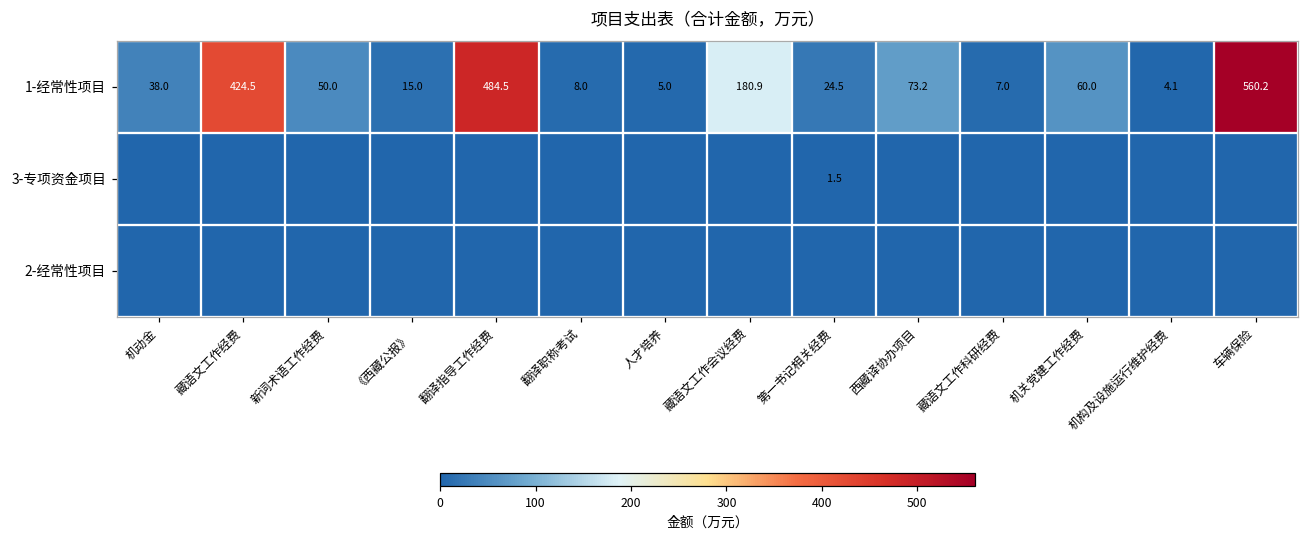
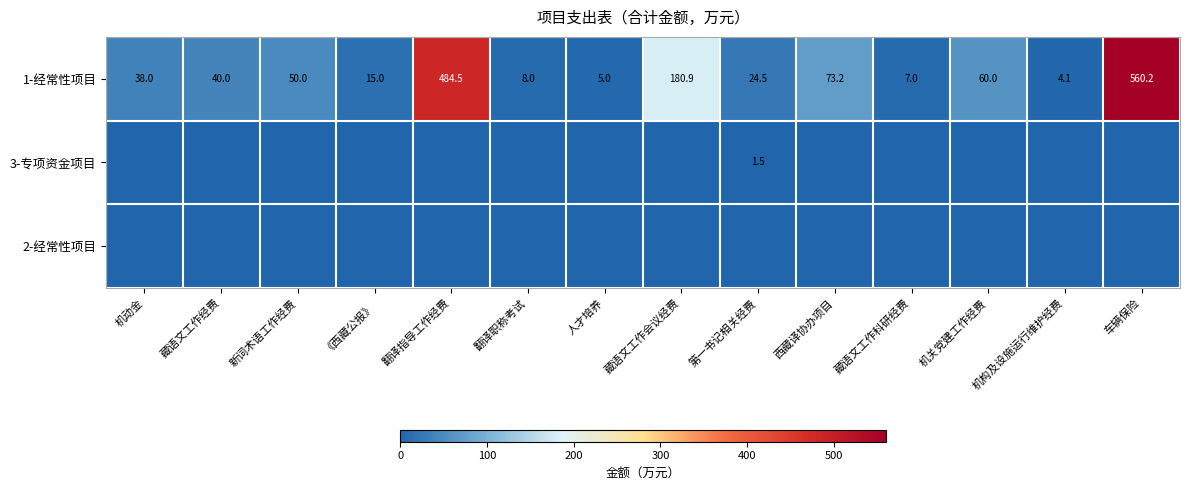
  {
    "1-经常性项目": {
      "机动金": 38.0,
-     "藏语文工作经费": 424.5,
+     "藏语文工作经费": 40.0,
      "新词术语工作经费": 50.0,
      "《西藏公报》": 15.0,
      "翻译指导工作经费": 484.5,
      "翻译职称考试": 8.0,
      "人才培养": 5.0,
      "藏语文工作会议经费": 180.9,
      "第一书记相关经费": 24.5,
      "西藏译协办项目": 73.2,
      "藏语文工作科研经费": 7.0,
      "机关党建工作经费": 60.0,
      "机构及设施运行维护经费": 4.1,
      "车辆保险": 560.2
    },
    "3-专项资金项目": {
      "第一书记相关经费": 1.5
    }
  }
